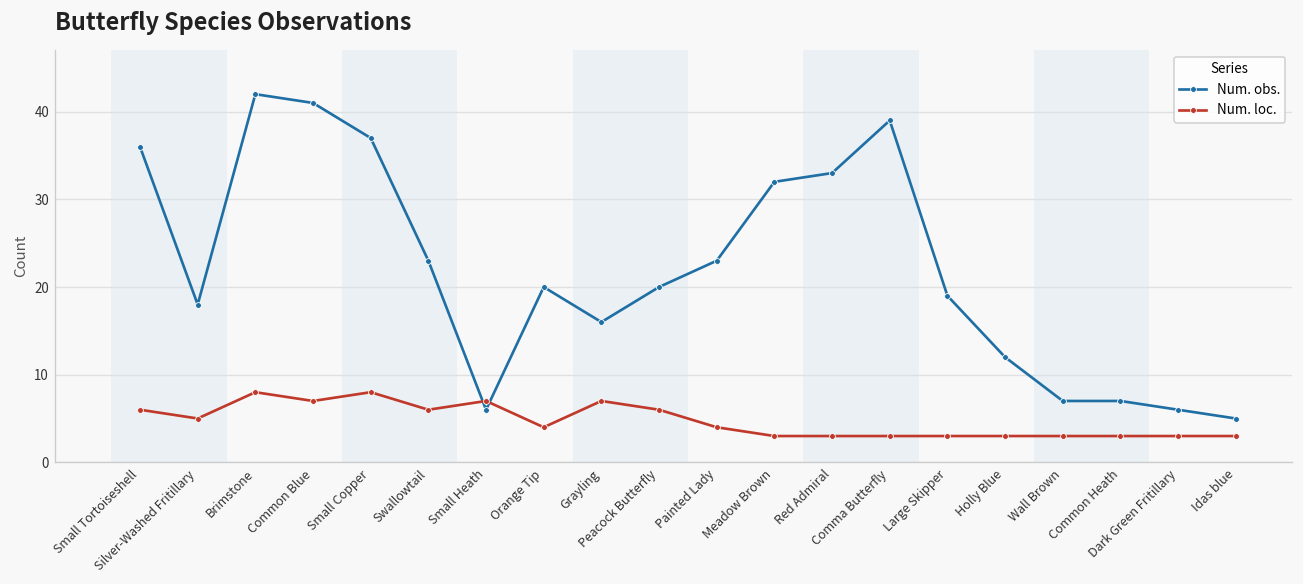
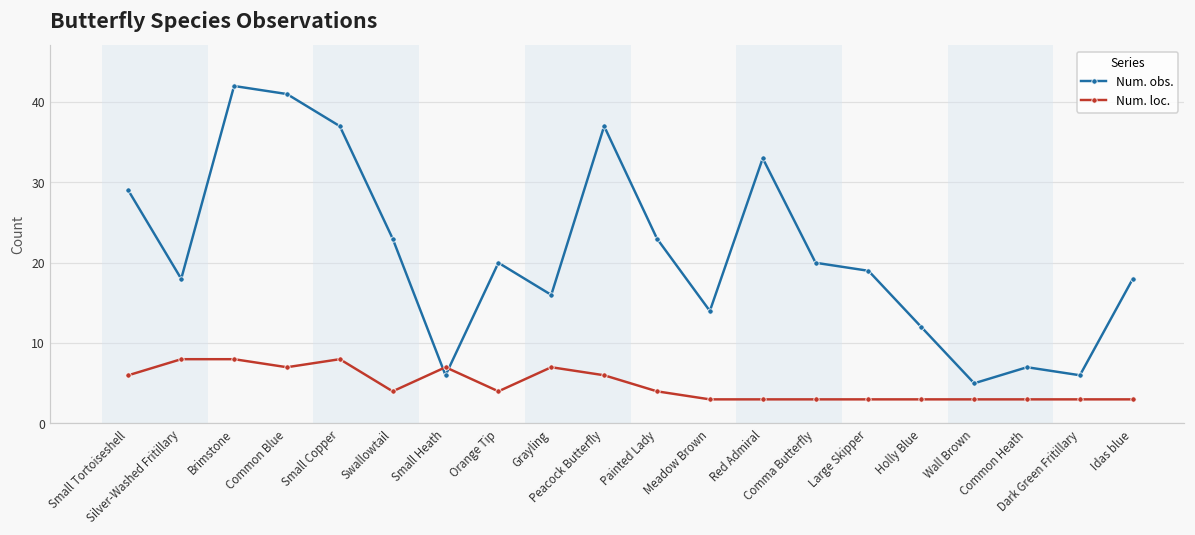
  {
    "Num. obs.": {
-     "Small Tortoiseshell": 36,
+     "Small Tortoiseshell": 29,
      "Silver-Washed Fritillary": 18,
      "Brimstone": 42,
      "Common Blue": 41,
      "Small Copper": 37,
      "Swallowtail": 23,
      "Small Heath": 6,
      "Orange Tip": 20,
      "Grayling": 16,
-     "Peacock Butterfly": 20,
+     "Peacock Butterfly": 37,
      "Painted Lady": 23,
-     "Meadow Brown": 32,
+     "Meadow Brown": 14,
      "Red Admiral": 33,
-     "Comma Butterfly": 39,
+     "Comma Butterfly": 20,
      "Large Skipper": 19,
      "Holly Blue": 12,
-     "Wall Brown": 7,
+     "Wall Brown": 5,
      "Common Heath": 7,
      "Dark Green Fritillary": 6,
-     "Idas blue": 5
+     "Idas blue": 18
    },
    "Num. loc.": {
      "Small Tortoiseshell": 6,
-     "Silver-Washed Fritillary": 5,
+     "Silver-Washed Fritillary": 8,
      "Brimstone": 8,
      "Common Blue": 7,
      "Small Copper": 8,
-     "Swallowtail": 6,
+     "Swallowtail": 4,
      "Small Heath": 7,
      "Orange Tip": 4,
      "Grayling": 7,
      "Peacock Butterfly": 6,
      "Painted Lady": 4,
      "Meadow Brown": 3,
      "Red Admiral": 3,
      "Comma Butterfly": 3,
      "Large Skipper": 3,
      "Holly Blue": 3,
      "Wall Brown": 3,
      "Common Heath": 3,
      "Dark Green Fritillary": 3,
      "Idas blue": 3
    }
  }
